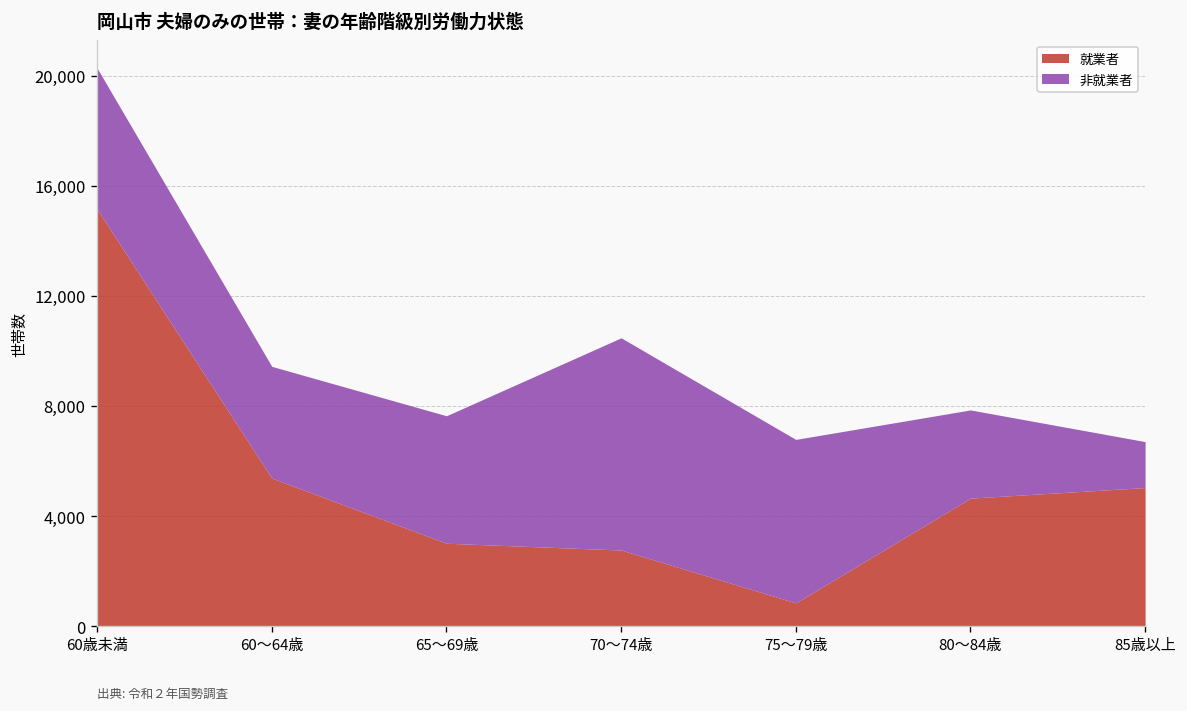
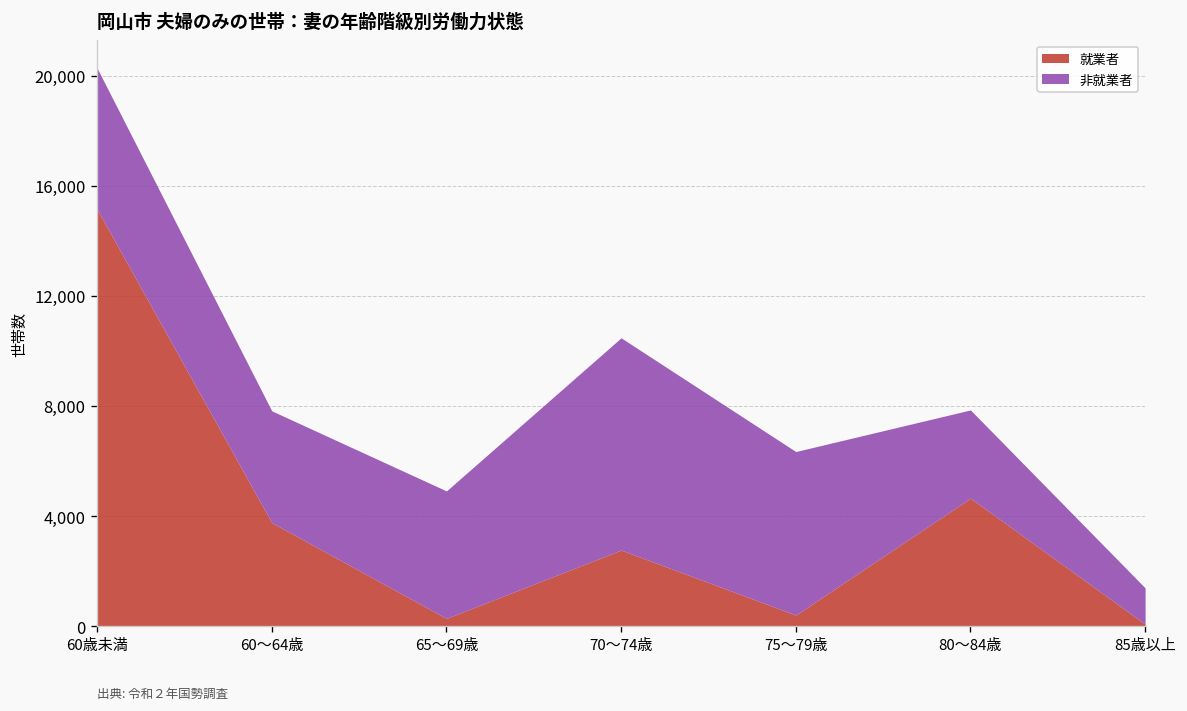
  {
    "就業者": {
      "60歳未満": "15,200",
-     "60～64歳": "5,400",
-     "65～69歳": "3,000",
+     "60～64歳": "3,800",
+     "65～69歳": "300",
      "70～74歳": "2,800",
-     "75～79歳": "800",
+     "75～79歳": "400",
      "80～84歳": "4,700",
-     "85歳以上": "5,000"
+     "85歳以上": "100"
    },
    "非就業者": {
      "60歳未満": "5,100",
      "60～64歳": "4,100",
      "65～69歳": "4,600",
      "70～74歳": "7,700",
      "75～79歳": "5,900",
      "80～84歳": "3,200",
-     "85歳以上": "1,700"
+     "85歳以上": "1,300"
    }
  }
